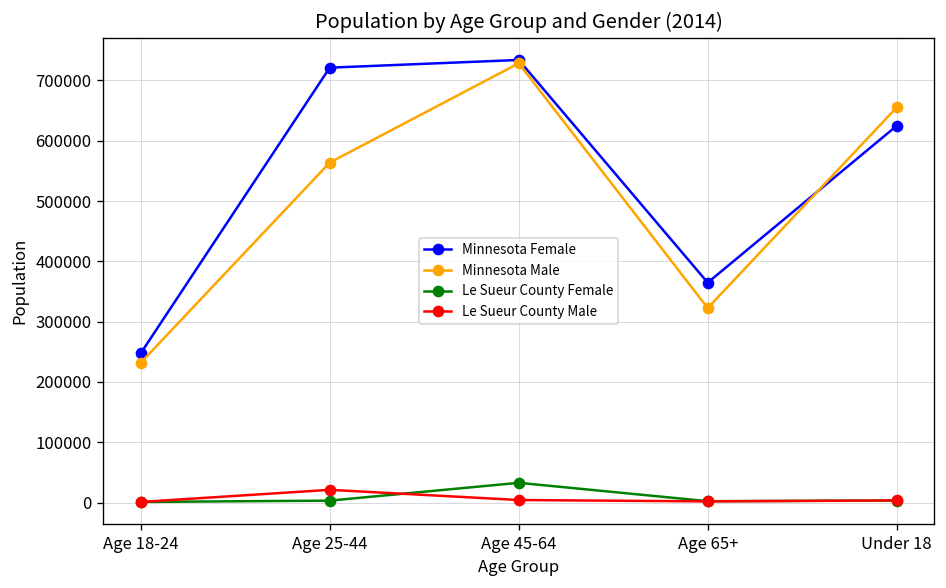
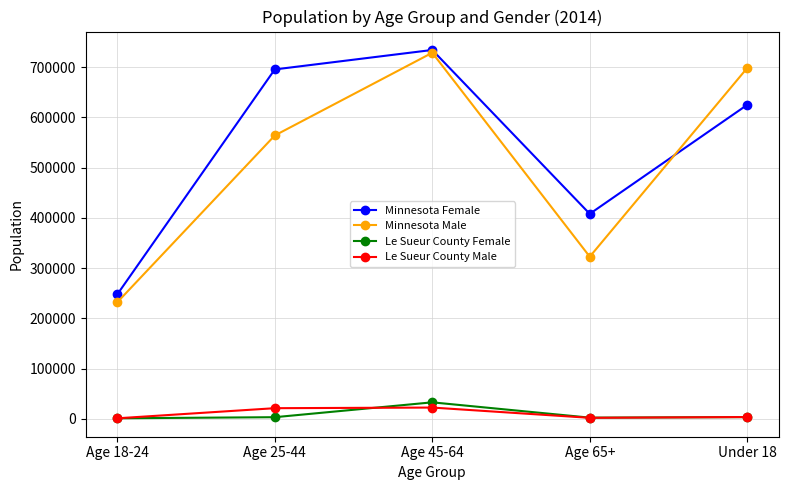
  {
    "Minnesota Female": {
      "Age 18-24": 250000,
-     "Age 25-44": 720000,
+     "Age 25-44": 700000,
      "Age 45-64": 730000,
-     "Age 65+": 360000,
+     "Age 65+": 410000,
      "Under 18": 620000
    },
    "Minnesota Male": {
      "Age 18-24": 230000,
      "Age 25-44": 560000,
      "Age 45-64": 730000,
      "Age 65+": 320000,
-     "Under 18": 660000
+     "Under 18": 700000
    },
    "Le Sueur County Female": {
      "Age 25-44": 0,
      "Age 45-64": 30000
    },
    "Le Sueur County Male": {
      "Age 25-44": 20000,
-     "Age 45-64": 0
+     "Age 45-64": 20000
    }
  }
